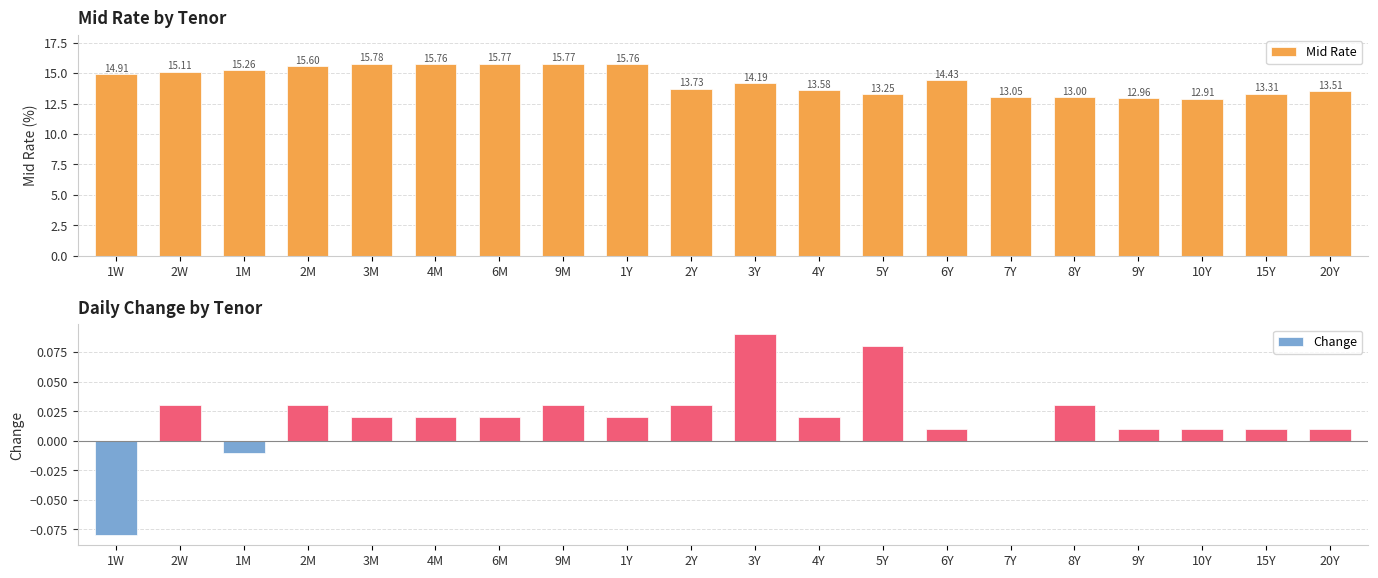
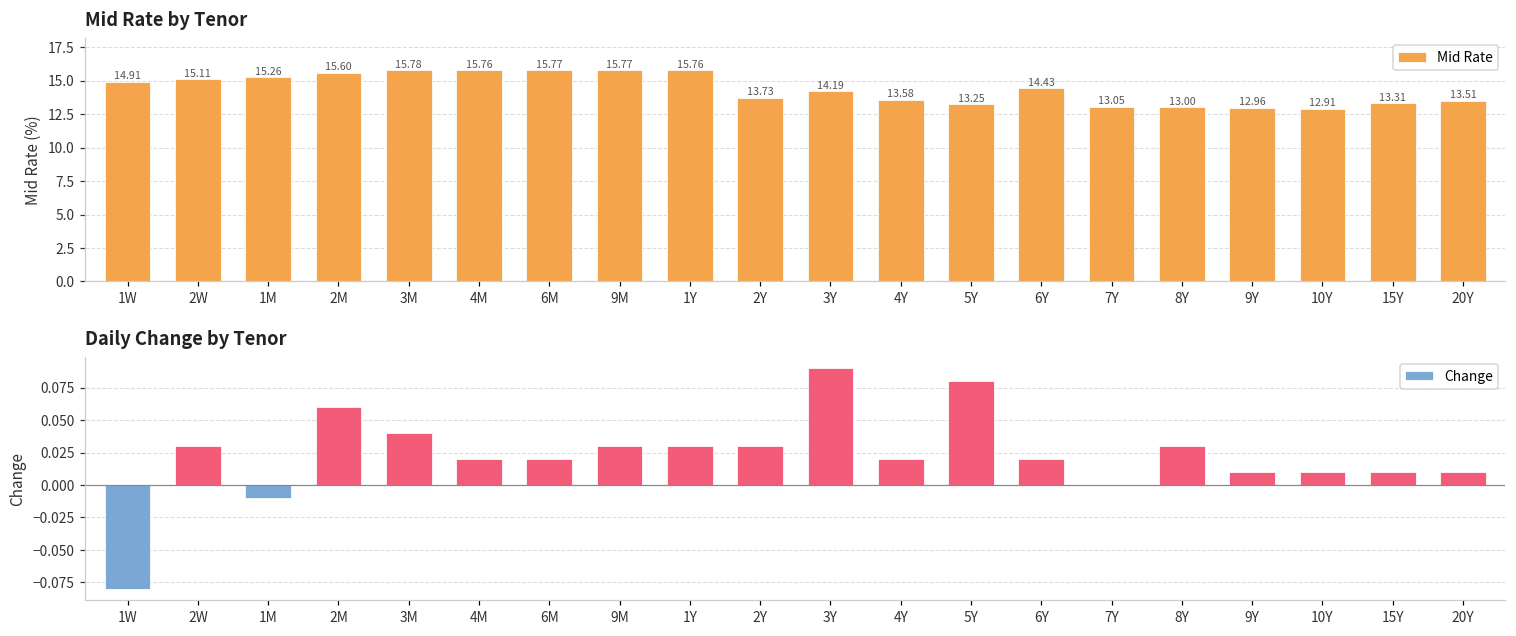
  {
    "Mid Rate by Tenor": {
      "1W": 14.91,
      "2W": 15.11,
      "1M": 15.26,
      "2M": 15.60,
      "3M": 15.78,
      "4M": 15.76,
      "6M": 15.77,
      "9M": 15.77,
      "1Y": 15.76,
      "2Y": 13.73,
      "3Y": 14.19,
      "4Y": 13.58,
      "5Y": 13.25,
      "6Y": 14.43,
      "7Y": 13.05,
      "8Y": 13.00,
      "9Y": 12.96,
      "10Y": 12.91,
      "15Y": 13.31,
      "20Y": 13.51
    },
    "Daily Change by Tenor": {
      "1W": -0.08,
      "2W": 0.03,
      "1M": -0.01,
-     "2M": 0.03,
-     "3M": 0.02,
+     "2M": 0.06,
+     "3M": 0.04,
      "4M": 0.02,
      "6M": 0.02,
      "9M": 0.03,
-     "1Y": 0.02,
+     "1Y": 0.03,
      "2Y": 0.03,
      "3Y": 0.09,
      "4Y": 0.02,
      "5Y": 0.08,
-     "6Y": 0.01,
+     "6Y": 0.02,
      "7Y": 0.00,
      "8Y": 0.03,
      "9Y": 0.01,
      "10Y": 0.01,
      "15Y": 0.01,
      "20Y": 0.01
    }
  }
